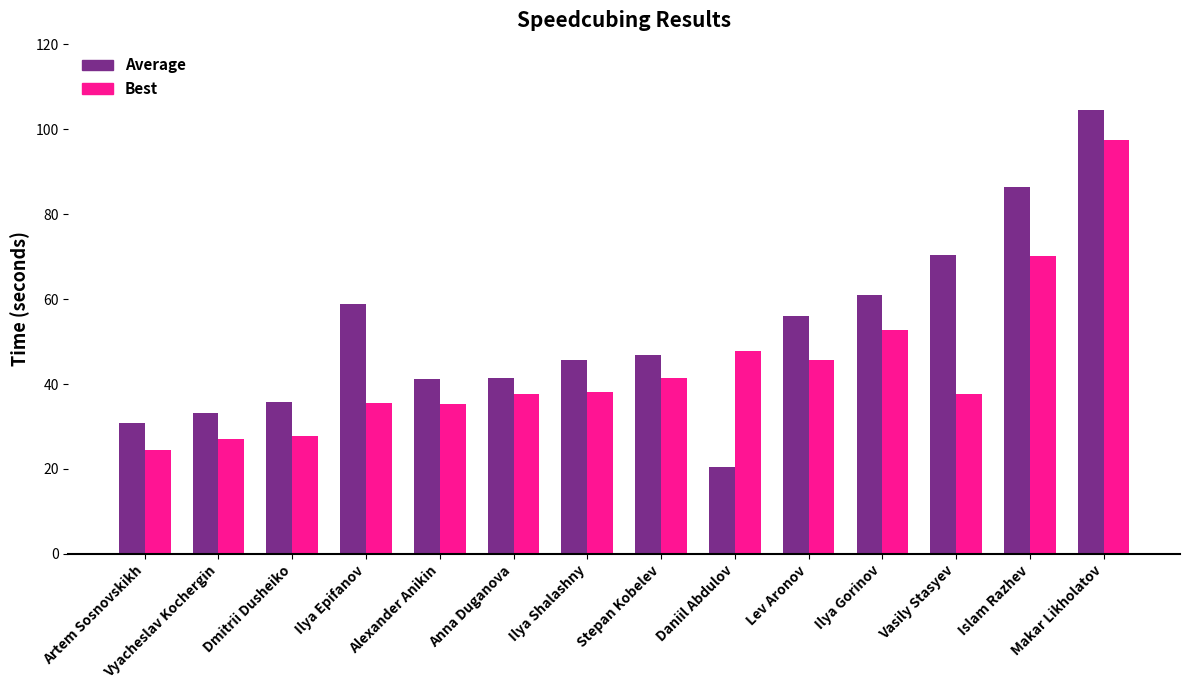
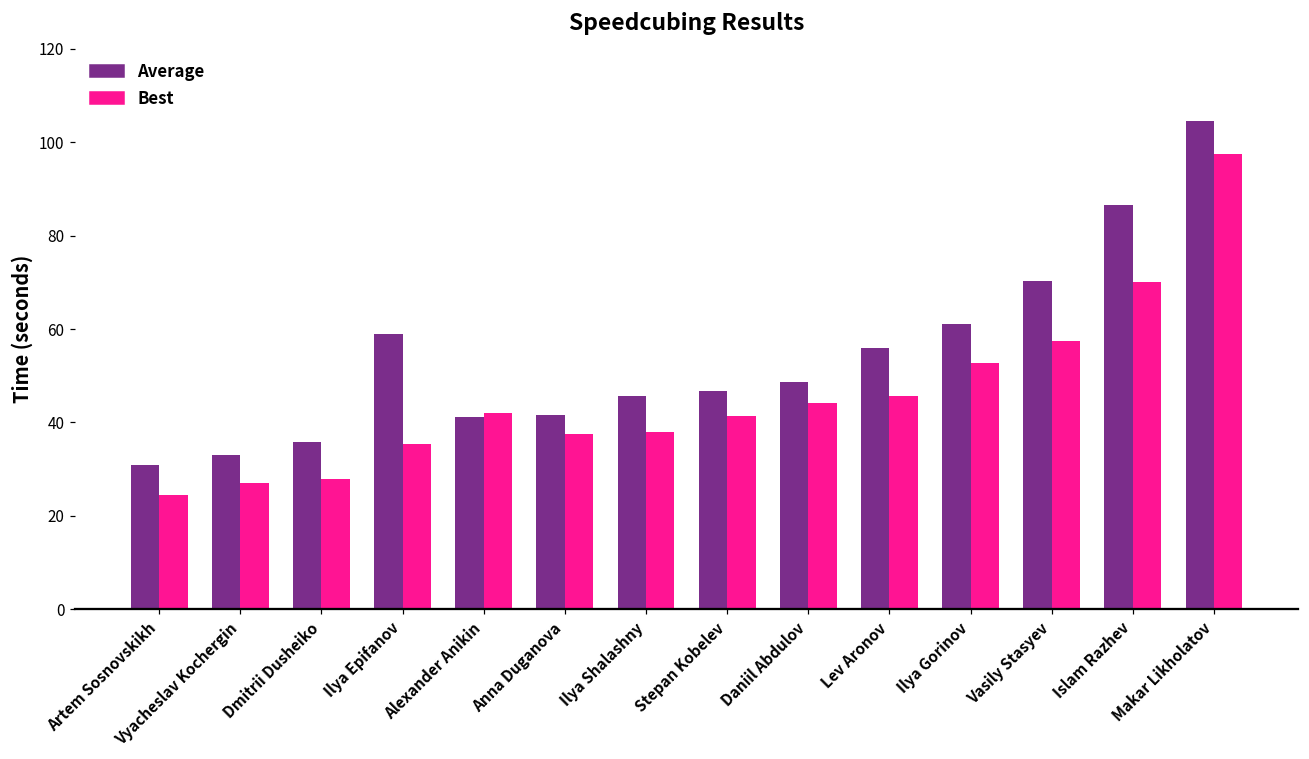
  {
    "Average": {
      "Artem Sosnovskikh": 31,
      "Vyacheslav Kochergin": 33,
      "Dmitrii Dusheiko": 36,
      "Ilya Epifanov": 59,
      "Alexander Anikin": 41,
      "Anna Duganova": 41,
      "Ilya Shalashny": 46,
      "Stepan Kobelev": 47,
-     "Daniil Abdulov": 21,
+     "Daniil Abdulov": 49,
      "Lev Aronov": 56,
      "Ilya Gorinov": 61,
      "Vasily Stasyev": 70,
      "Islam Razhev": 86,
      "Makar Likholatov": 104
    },
    "Best": {
      "Artem Sosnovskikh": 25,
      "Vyacheslav Kochergin": 27,
      "Dmitrii Dusheiko": 28,
      "Ilya Epifanov": 35,
-     "Alexander Anikin": 35,
+     "Alexander Anikin": 42,
      "Anna Duganova": 38,
      "Ilya Shalashny": 38,
      "Stepan Kobelev": 41,
-     "Daniil Abdulov": 48,
+     "Daniil Abdulov": 44,
      "Lev Aronov": 46,
      "Ilya Gorinov": 53,
-     "Vasily Stasyev": 38,
+     "Vasily Stasyev": 57,
      "Islam Razhev": 70,
      "Makar Likholatov": 97
    }
  }
